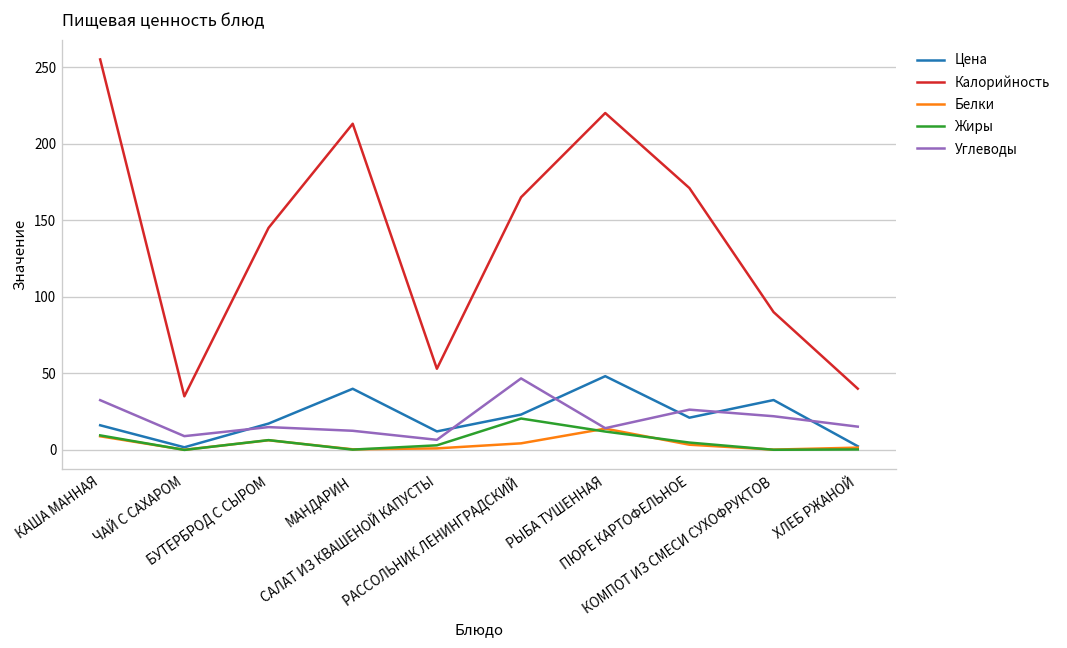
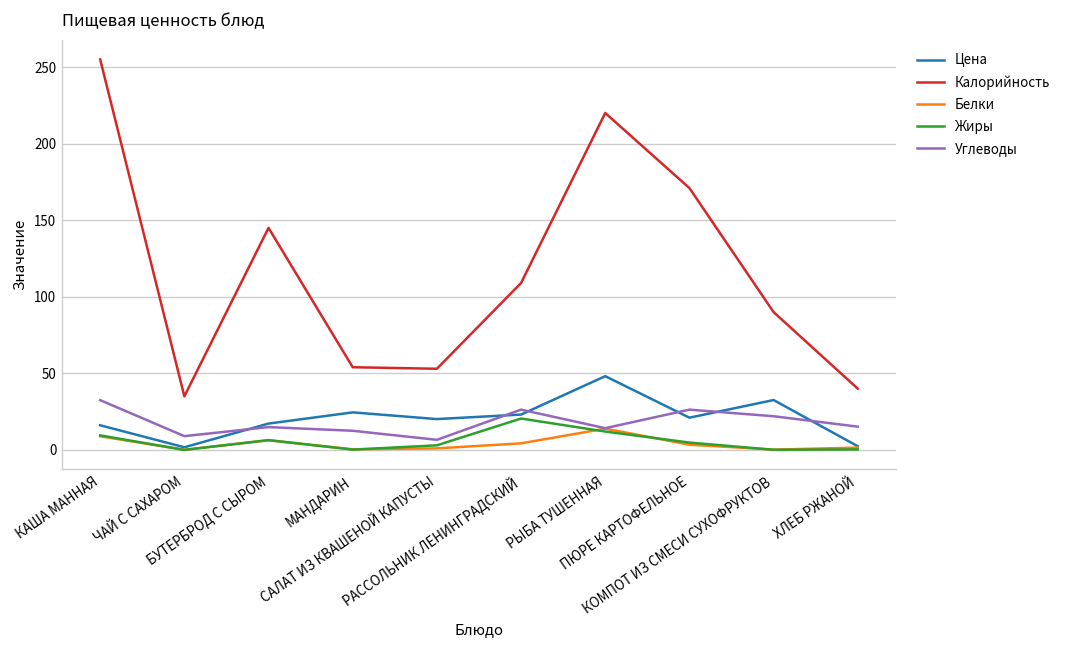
  {
    "Цена": {
      "КАША МАННАЯ": 16,
      "БУТЕРБРОД С СЫРОМ": 17,
-     "МАНДАРИН": 40,
-     "САЛАТ ИЗ КВАШЕНОЙ КАПУСТЫ": 12,
+     "МАНДАРИН": 25,
+     "САЛАТ ИЗ КВАШЕНОЙ КАПУСТЫ": 20,
      "РАССОЛЬНИК ЛЕНИНГРАДСКИЙ": 23,
      "РЫБА ТУШЕННАЯ": 48,
      "ПЮРЕ КАРТОФЕЛЬНОЕ": 21,
      "КОМПОТ ИЗ СМЕСИ СУХОФРУКТОВ": 33
    },
    "Калорийность": {
      "КАША МАННАЯ": 255,
      "ЧАЙ С САХАРОМ": 35,
      "БУТЕРБРОД С СЫРОМ": 145,
-     "МАНДАРИН": 213,
+     "МАНДАРИН": 54,
      "САЛАТ ИЗ КВАШЕНОЙ КАПУСТЫ": 53,
-     "РАССОЛЬНИК ЛЕНИНГРАДСКИЙ": 165,
+     "РАССОЛЬНИК ЛЕНИНГРАДСКИЙ": 109,
      "РЫБА ТУШЕННАЯ": 220,
      "ПЮРЕ КАРТОФЕЛЬНОЕ": 171,
      "КОМПОТ ИЗ СМЕСИ СУХОФРУКТОВ": 90,
      "ХЛЕБ РЖАНОЙ": 40
    },
    "Белки": {
      "САЛАТ ИЗ КВАШЕНОЙ КАПУСТЫ": 1,
      "РАССОЛЬНИК ЛЕНИНГРАДСКИЙ": 4
    },
    "Жиры": {
      "САЛАТ ИЗ КВАШЕНОЙ КАПУСТЫ": 3,
      "РАССОЛЬНИК ЛЕНИНГРАДСКИЙ": 21
    },
    "Углеводы": {
      "КАША МАННАЯ": 33,
      "ЧАЙ С САХАРОМ": 9,
      "БУТЕРБРОД С СЫРОМ": 15,
      "МАНДАРИН": 13,
      "САЛАТ ИЗ КВАШЕНОЙ КАПУСТЫ": 7,
-     "РАССОЛЬНИК ЛЕНИНГРАДСКИЙ": 47,
+     "РАССОЛЬНИК ЛЕНИНГРАДСКИЙ": 26,
      "ПЮРЕ КАРТОФЕЛЬНОЕ": 26,
      "КОМПОТ ИЗ СМЕСИ СУХОФРУКТОВ": 22,
      "ХЛЕБ РЖАНОЙ": 15
    }
  }
